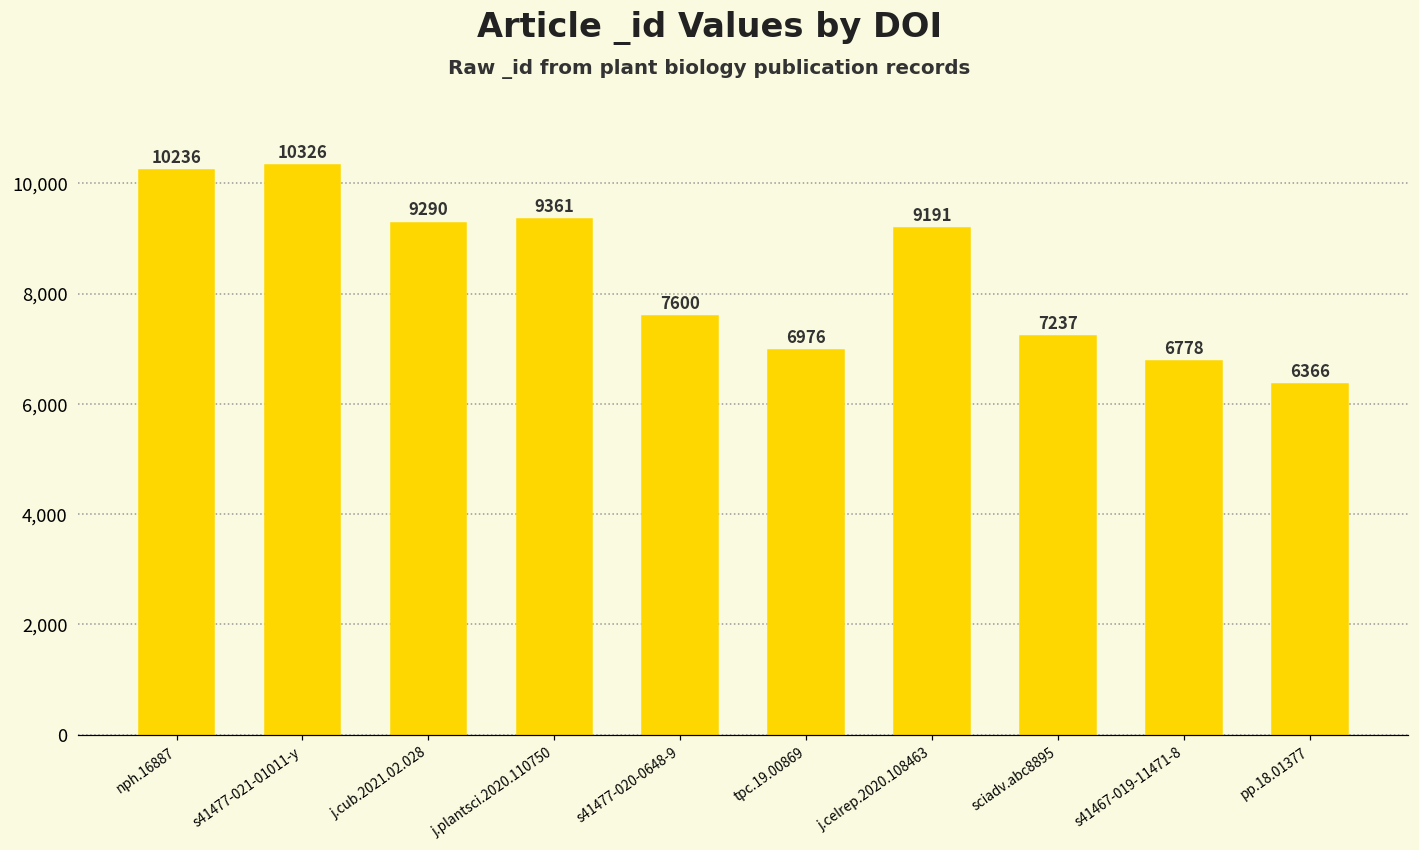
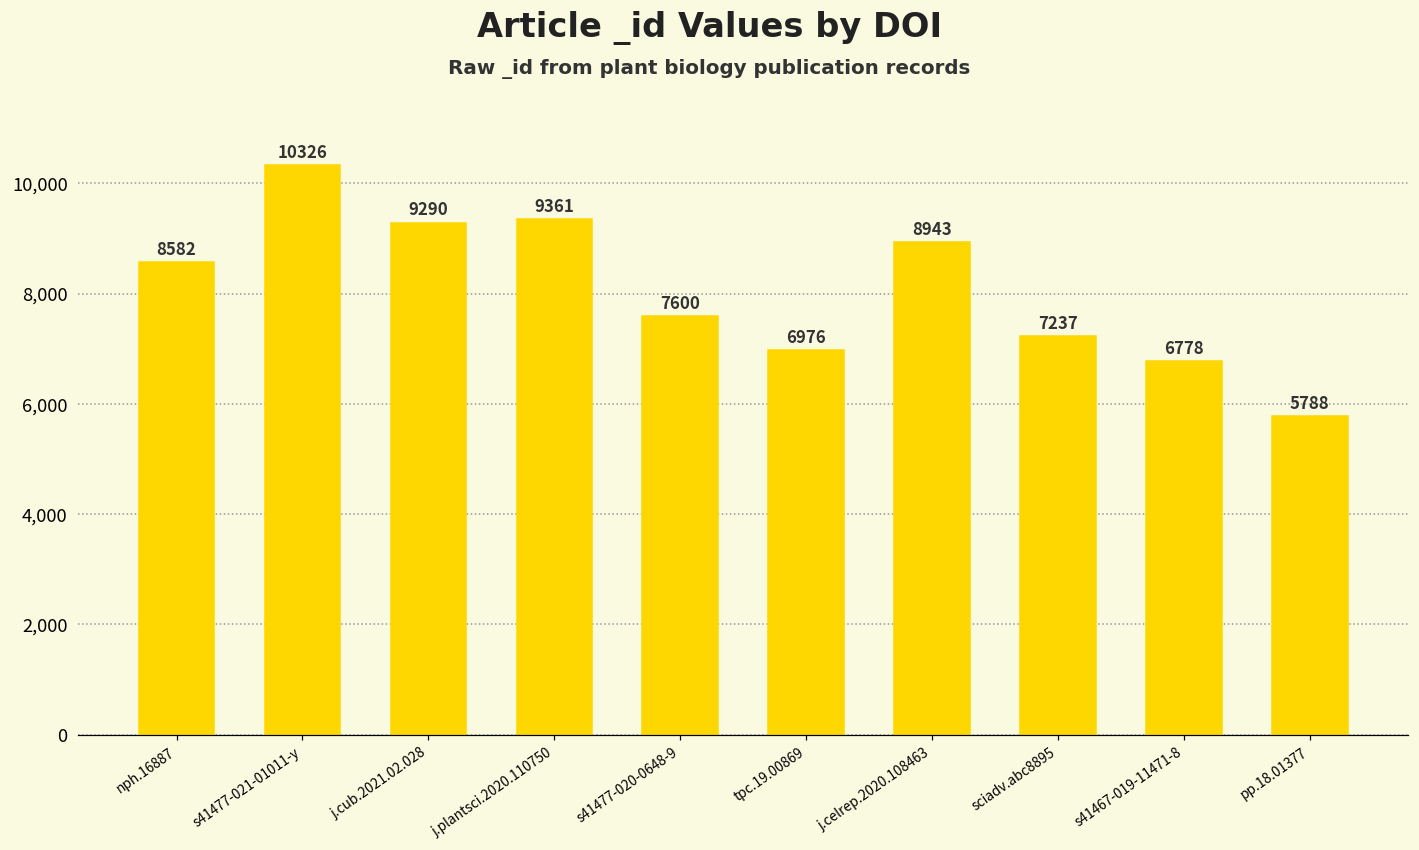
  {
-   "nph.16887": 10236,
+   "nph.16887": 8582,
    "s41477-021-01011-y": 10326,
    "j.cub.2021.02.028": 9290,
    "j.plantsci.2020.110750": 9361,
    "s41477-020-0648-9": 7600,
    "tpc.19.00869": 6976,
-   "j.celrep.2020.108463": 9191,
+   "j.celrep.2020.108463": 8943,
    "sciadv.abc8895": 7237,
    "s41467-019-11471-8": 6778,
-   "pp.18.01377": 6366
+   "pp.18.01377": 5788
  }
